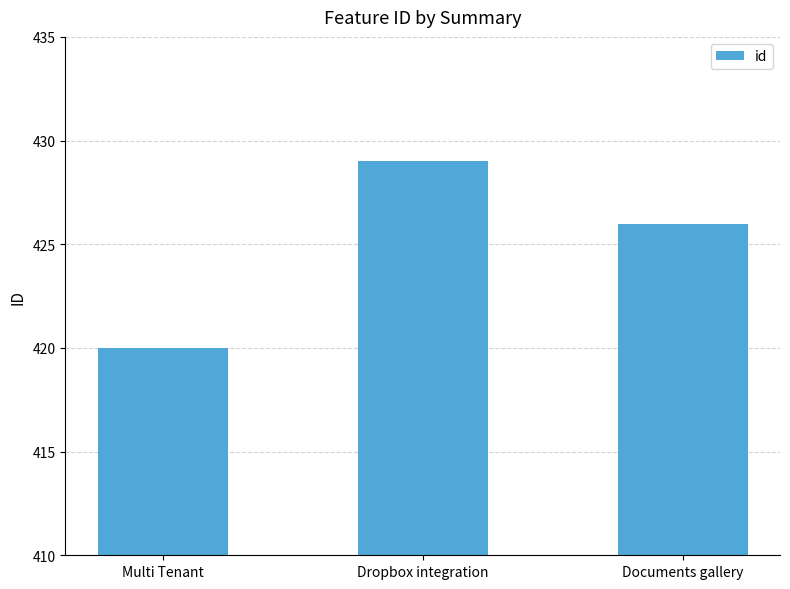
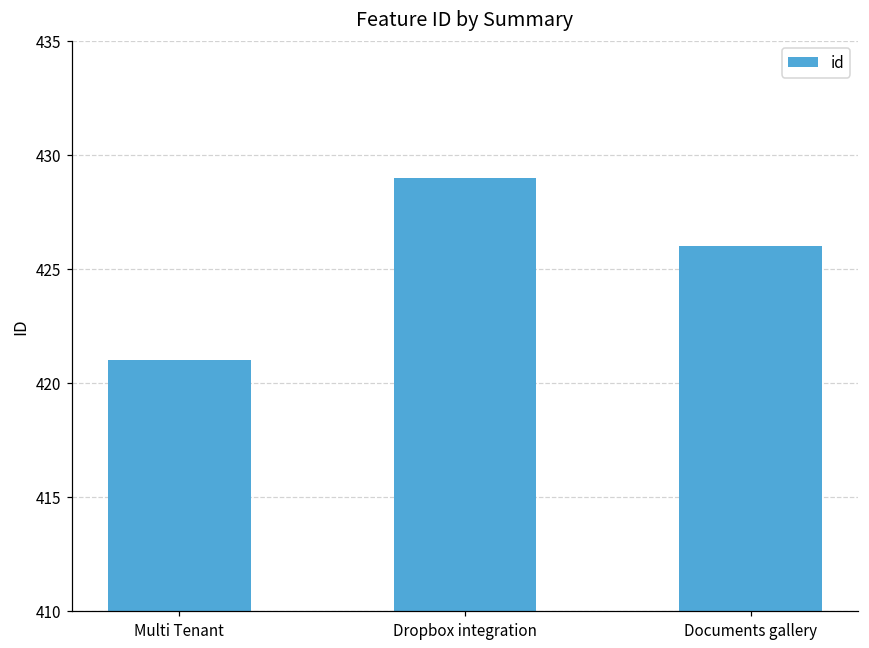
  {
-   "Multi Tenant": 420,
+   "Multi Tenant": 421,
    "Dropbox integration": 429,
    "Documents gallery": 426
  }
